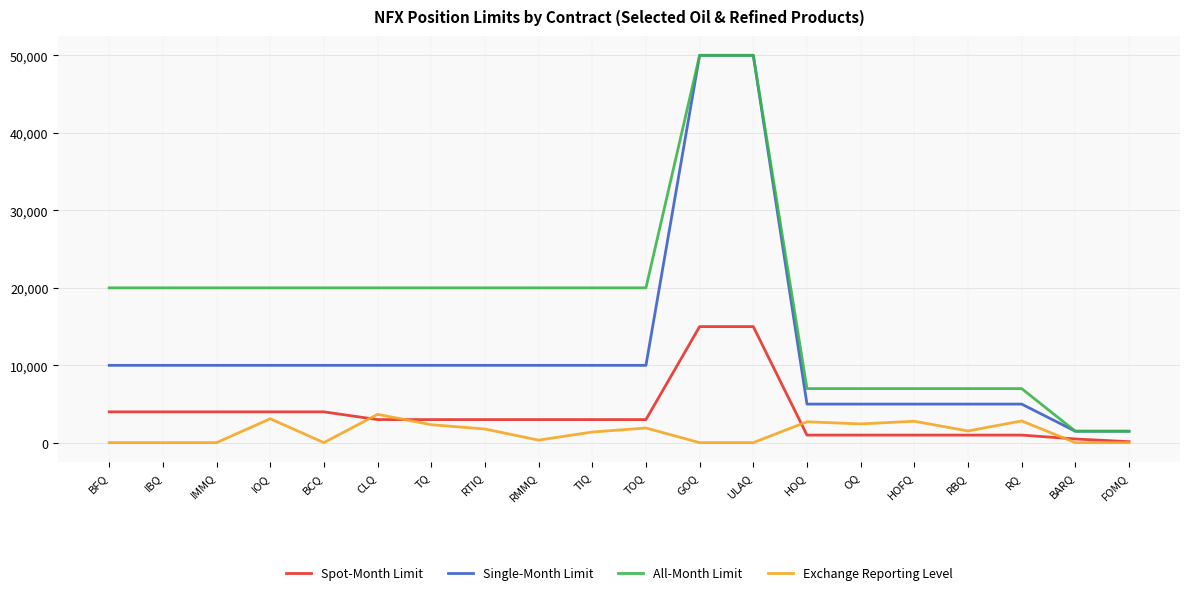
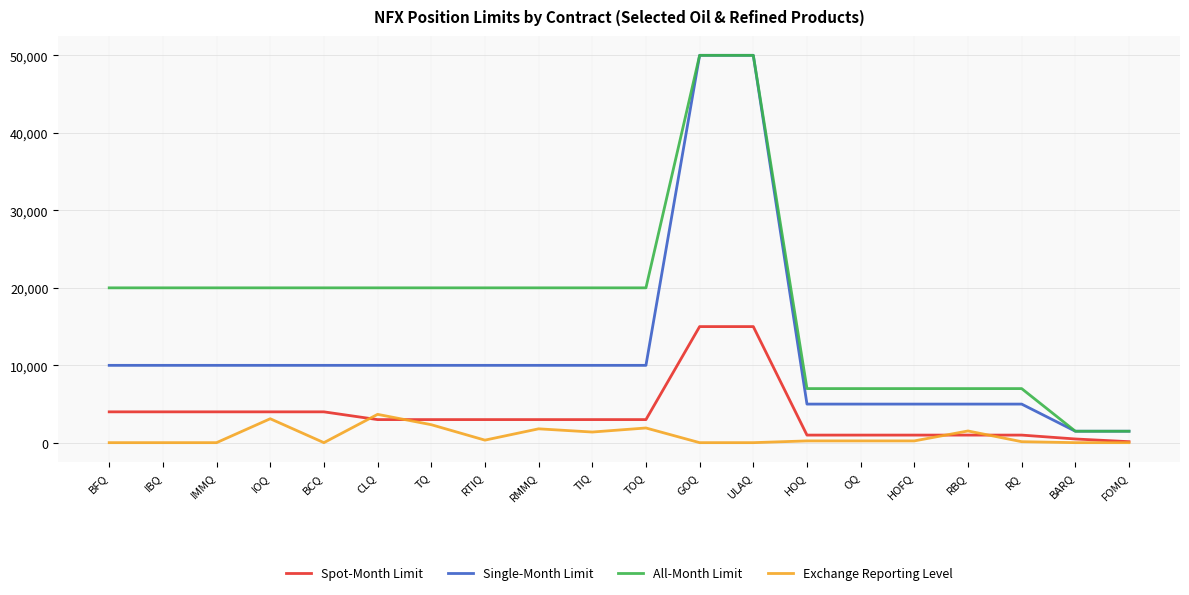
  {
    "Spot-Month Limit": {
      "BFQ": "4,000",
      "IBQ": "4,000",
      "IMMQ": "4,000",
      "IOQ": "4,000",
      "BCQ": "4,000",
      "CLQ": "3,000",
      "TQ": "3,000",
      "RTIQ": "3,000",
      "RMMQ": "3,000",
      "TIQ": "3,000",
      "TOQ": "3,000",
      "GOQ": "15,000",
      "ULAQ": "15,000",
      "HOQ": "1,000",
      "OQ": "1,000",
      "HOFQ": "1,000",
      "RBQ": "1,000",
      "RQ": "1,000",
      "BARQ": "1,000"
    },
    "Single-Month Limit": {
      "BFQ": "10,000",
      "IBQ": "10,000",
      "IMMQ": "10,000",
      "IOQ": "10,000",
      "BCQ": "10,000",
      "CLQ": "10,000",
      "TQ": "10,000",
      "RTIQ": "10,000",
      "RMMQ": "10,000",
      "TIQ": "10,000",
      "TOQ": "10,000",
      "HOQ": "5,000",
      "OQ": "5,000",
      "HOFQ": "5,000",
      "RBQ": "5,000",
      "RQ": "5,000"
    },
    "All-Month Limit": {
      "BFQ": "20,000",
      "IBQ": "20,000",
      "IMMQ": "20,000",
      "IOQ": "20,000",
      "BCQ": "20,000",
      "CLQ": "20,000",
      "TQ": "20,000",
      "RTIQ": "20,000",
      "RMMQ": "20,000",
      "TIQ": "20,000",
      "TOQ": "20,000",
      "HOQ": "7,000",
      "OQ": "7,000",
      "HOFQ": "7,000",
      "RBQ": "7,000",
      "RQ": "7,000"
    },
    "Exchange Reporting Level": {
      "BFQ": "0",
      "IBQ": "0",
      "IMMQ": "0",
      "IOQ": "3,000",
      "BCQ": "0",
      "CLQ": "4,000",
      "TQ": "2,000",
-     "RTIQ": "2,000",
-     "RMMQ": "0",
+     "RTIQ": "0",
+     "RMMQ": "2,000",
      "TIQ": "1,000",
      "TOQ": "2,000",
      "GOQ": "0",
      "ULAQ": "0",
-     "HOQ": "3,000",
-     "OQ": "2,000",
-     "HOFQ": "3,000",
+     "HOQ": "0",
+     "OQ": "0",
+     "HOFQ": "0",
      "RBQ": "2,000",
-     "RQ": "3,000",
+     "RQ": "0",
      "BARQ": "0"
    }
  }
